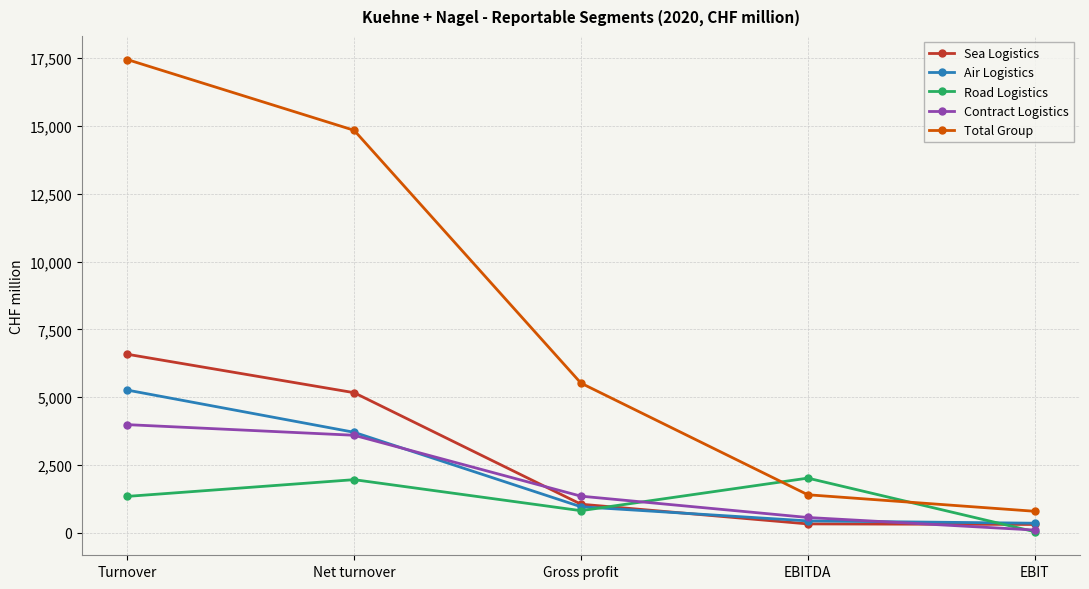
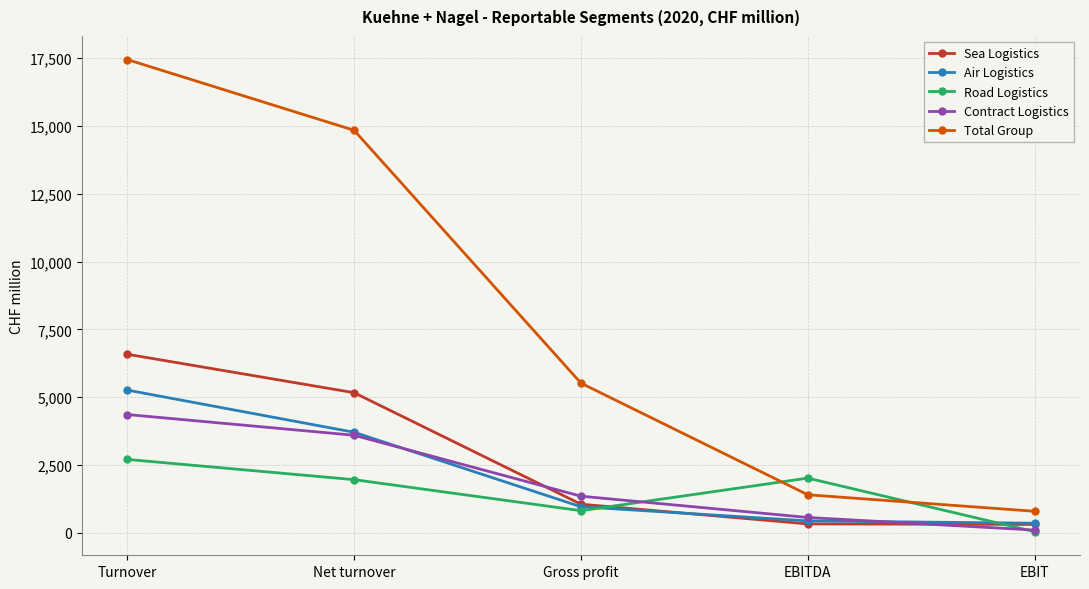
  {
    "Air Logistics": {
      "Turnover": "5,300",
      "Net turnover": "3,700",
      "Gross profit": "1,000",
      "EBITDA": "400"
    },
    "Road Logistics": {
-     "Turnover": "1,300",
+     "Turnover": "2,700",
      "Net turnover": "2,000",
      "Gross profit": "800",
      "EBITDA": "2,000"
    },
    "Contract Logistics": {
-     "Turnover": "4,000",
+     "Turnover": "4,400",
      "Net turnover": "3,600",
      "Gross profit": "1,300",
      "EBITDA": "600"
    }
  }
